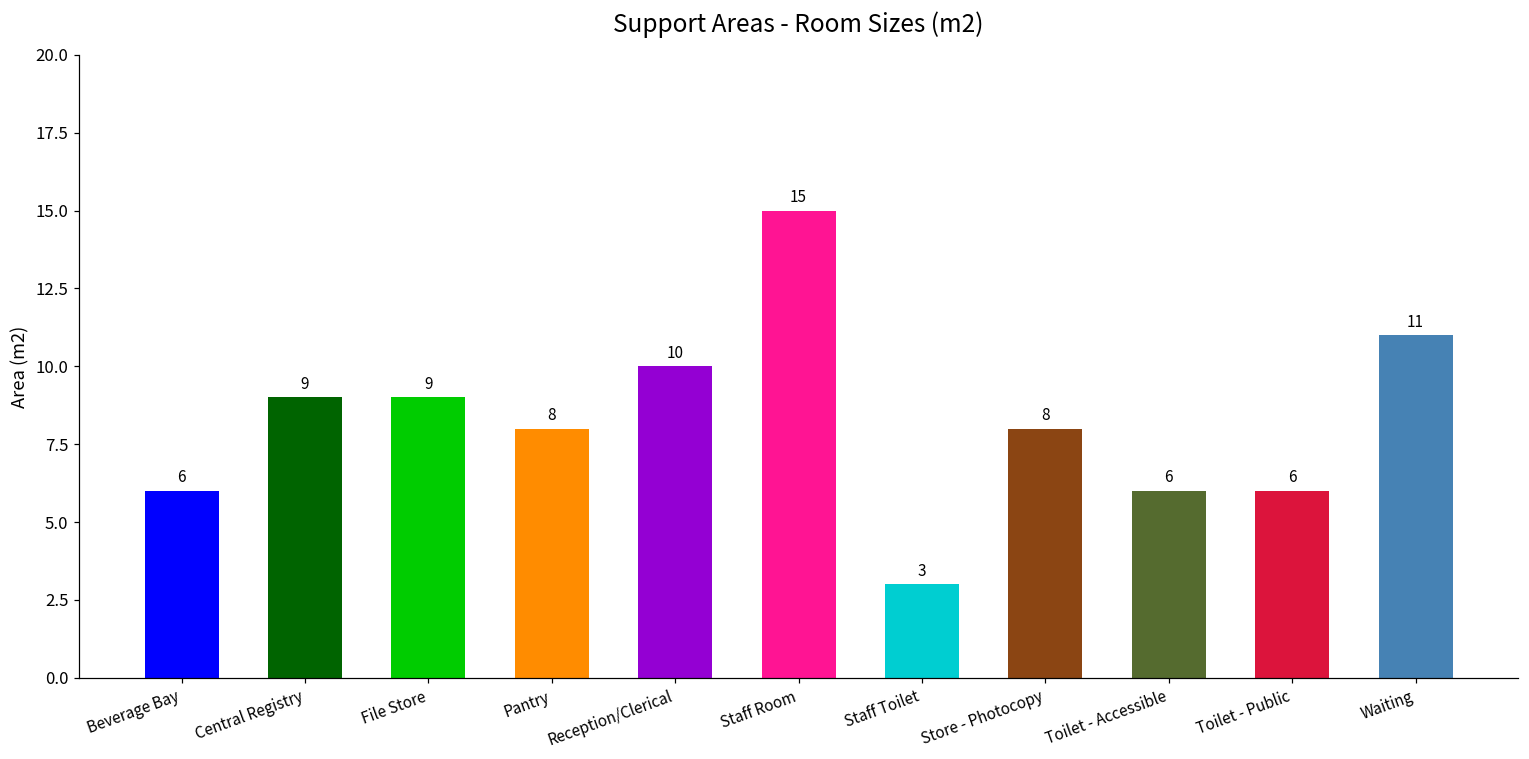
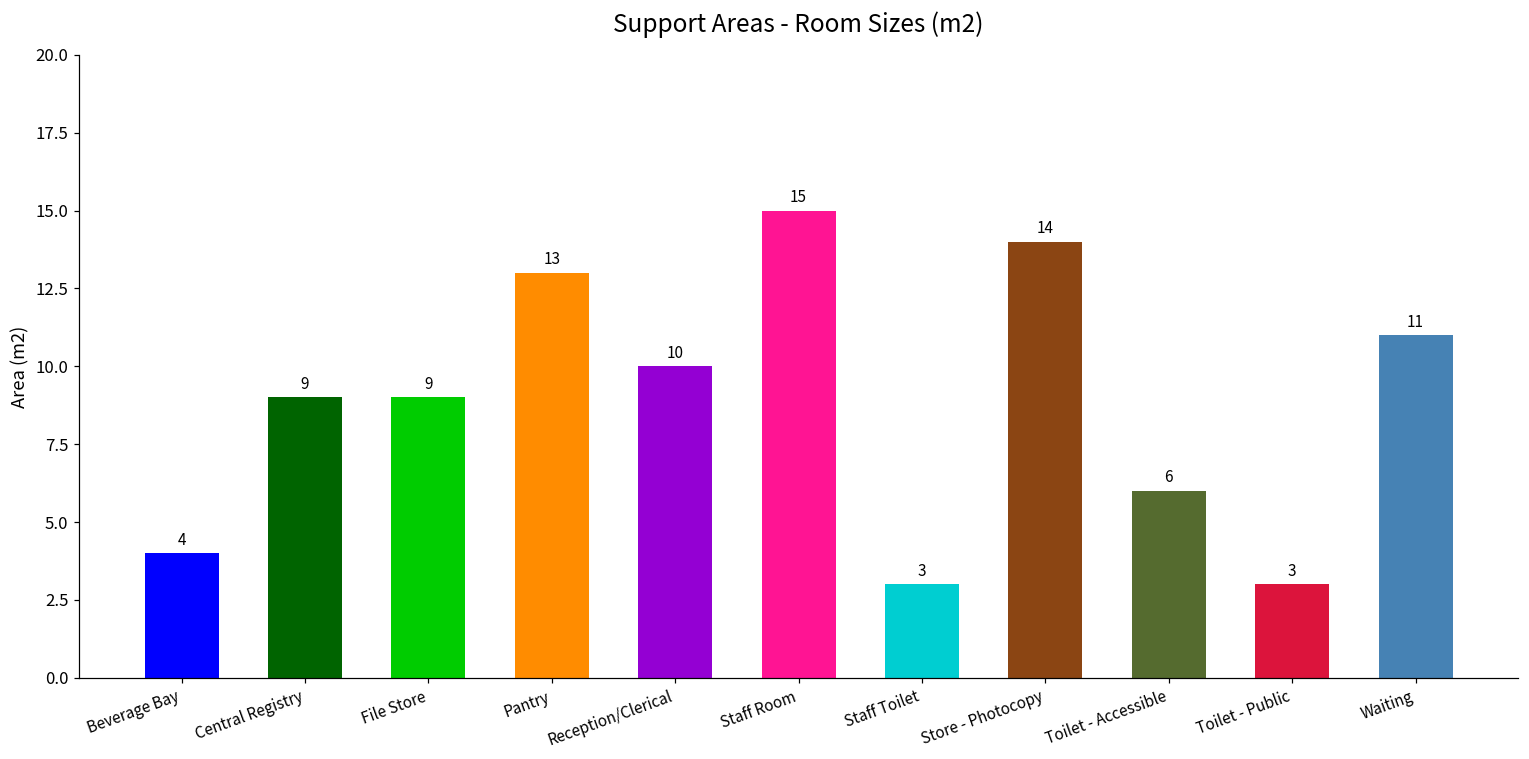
  {
-   "Beverage Bay": 6,
+   "Beverage Bay": 4,
    "Central Registry": 9,
    "File Store": 9,
-   "Pantry": 8,
+   "Pantry": 13,
    "Reception/Clerical": 10,
    "Staff Room": 15,
    "Staff Toilet": 3,
-   "Store - Photocopy": 8,
+   "Store - Photocopy": 14,
    "Toilet - Accessible": 6,
-   "Toilet - Public": 6,
+   "Toilet - Public": 3,
    "Waiting": 11
  }
